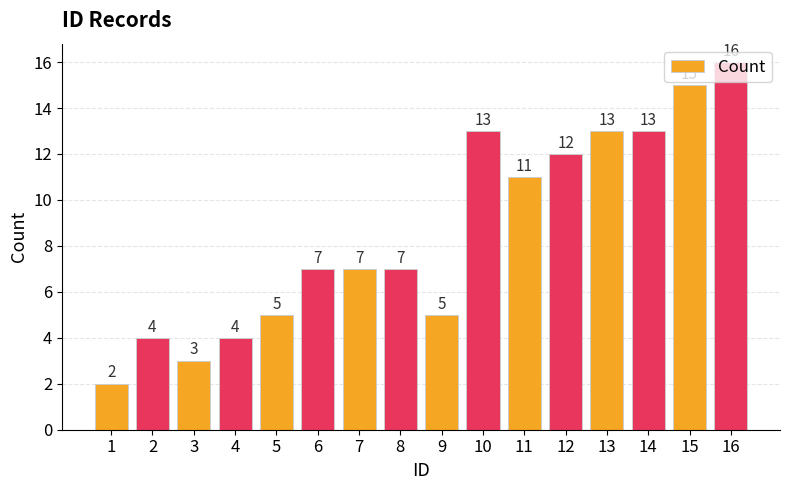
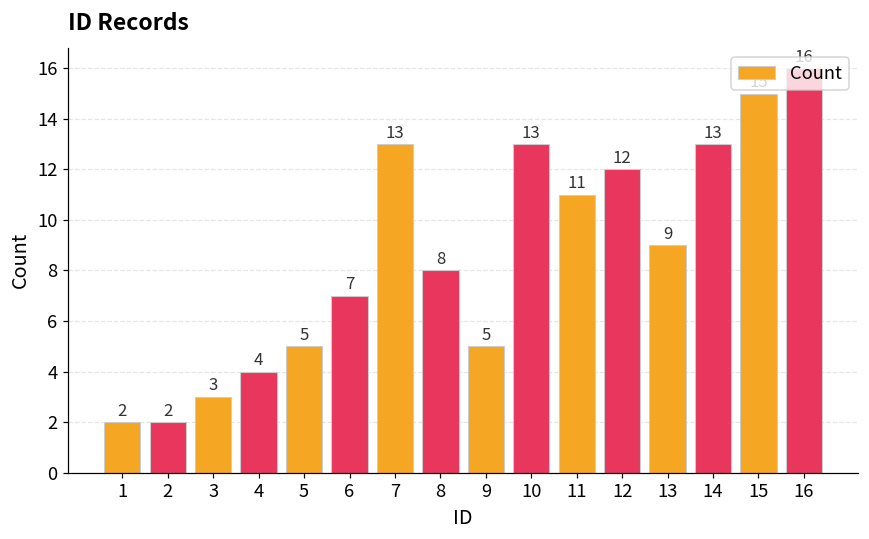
  {
    "1": 2,
-   "2": 4,
+   "2": 2,
    "3": 3,
    "4": 4,
    "5": 5,
    "6": 7,
-   "7": 7,
-   "8": 7,
+   "7": 13,
+   "8": 8,
    "9": 5,
    "10": 13,
    "11": 11,
    "12": 12,
-   "13": 13,
+   "13": 9,
    "14": 13
  }
